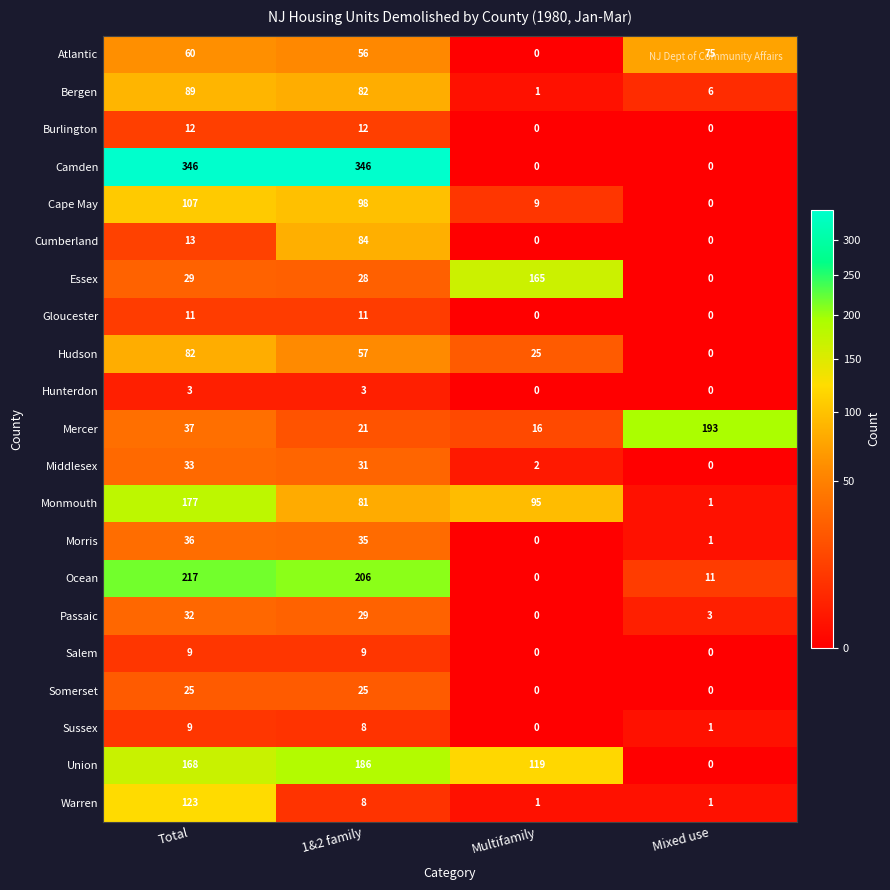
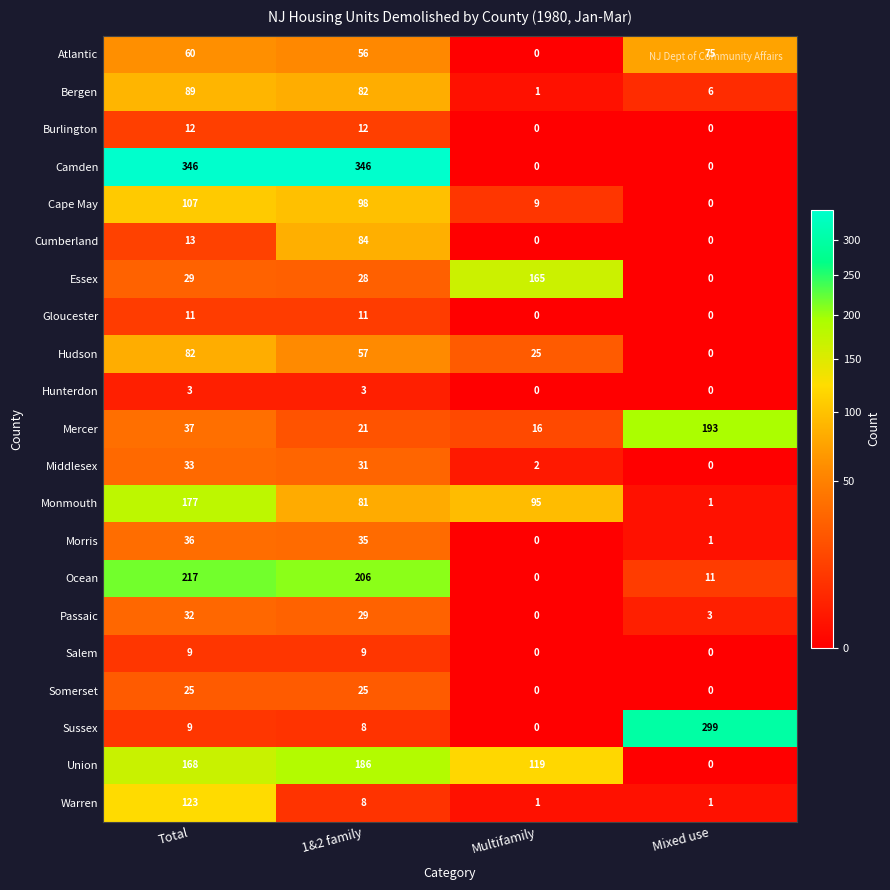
  {
    "Atlantic": {
      "Total": 60,
      "1&2 family": 56,
      "Multifamily": 0
    },
    "Bergen": {
      "Total": 89,
      "1&2 family": 82,
      "Multifamily": 1,
      "Mixed use": 6
    },
    "Burlington": {
      "Total": 12,
      "1&2 family": 12,
      "Multifamily": 0,
      "Mixed use": 0
    },
    "Camden": {
      "Total": 346,
      "1&2 family": 346,
      "Multifamily": 0,
      "Mixed use": 0
    },
    "Cape May": {
      "Total": 107,
      "1&2 family": 98,
      "Multifamily": 9,
      "Mixed use": 0
    },
    "Cumberland": {
      "Total": 13,
      "1&2 family": 84,
      "Multifamily": 0,
      "Mixed use": 0
    },
    "Essex": {
      "Total": 29,
      "1&2 family": 28,
      "Multifamily": 165,
      "Mixed use": 0
    },
    "Gloucester": {
      "Total": 11,
      "1&2 family": 11,
      "Multifamily": 0,
      "Mixed use": 0
    },
    "Hudson": {
      "Total": 82,
      "1&2 family": 57,
      "Multifamily": 25,
      "Mixed use": 0
    },
    "Hunterdon": {
      "Total": 3,
      "1&2 family": 3,
      "Multifamily": 0,
      "Mixed use": 0
    },
    "Mercer": {
      "Total": 37,
      "1&2 family": 21,
      "Multifamily": 16,
      "Mixed use": 193
    },
    "Middlesex": {
      "Total": 33,
      "1&2 family": 31,
      "Multifamily": 2,
      "Mixed use": 0
    },
    "Monmouth": {
      "Total": 177,
      "1&2 family": 81,
      "Multifamily": 95,
      "Mixed use": 1
    },
    "Morris": {
      "Total": 36,
      "1&2 family": 35,
      "Multifamily": 0,
      "Mixed use": 1
    },
    "Ocean": {
      "Total": 217,
      "1&2 family": 206,
      "Multifamily": 0,
      "Mixed use": 11
    },
    "Passaic": {
      "Total": 32,
      "1&2 family": 29,
      "Multifamily": 0,
      "Mixed use": 3
    },
    "Salem": {
      "Total": 9,
      "1&2 family": 9,
      "Multifamily": 0,
      "Mixed use": 0
    },
    "Somerset": {
      "Total": 25,
      "1&2 family": 25,
      "Multifamily": 0,
      "Mixed use": 0
    },
    "Sussex": {
      "Total": 9,
      "1&2 family": 8,
      "Multifamily": 0,
-     "Mixed use": 1
+     "Mixed use": 299
    },
    "Union": {
      "Total": 168,
      "1&2 family": 186,
      "Multifamily": 119,
      "Mixed use": 0
    },
    "Warren": {
      "Total": 123,
      "1&2 family": 8,
      "Multifamily": 1,
      "Mixed use": 1
    }
  }
